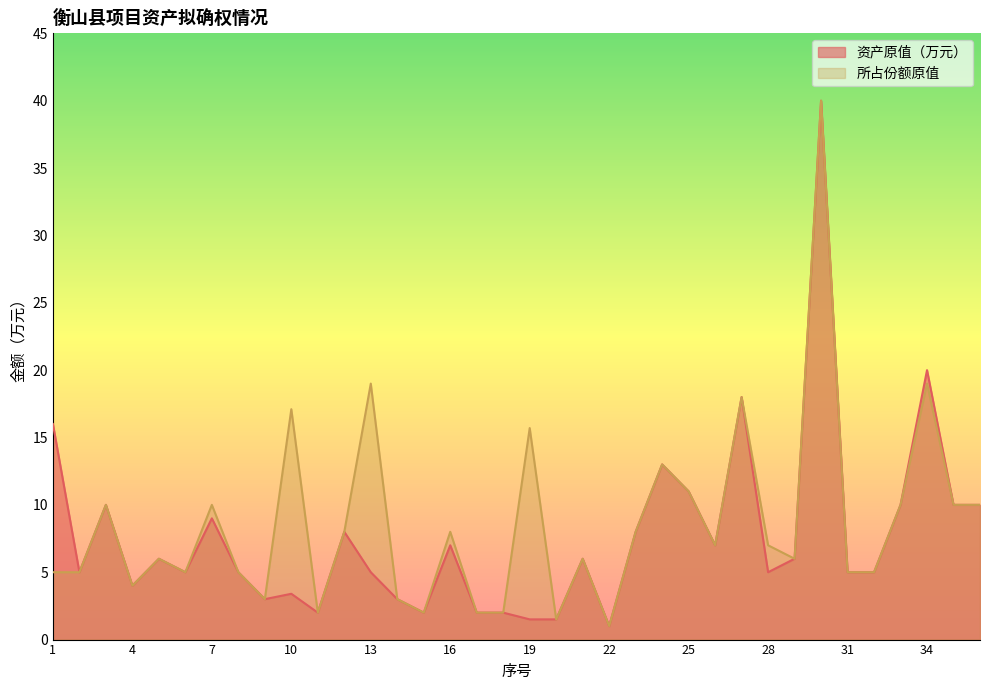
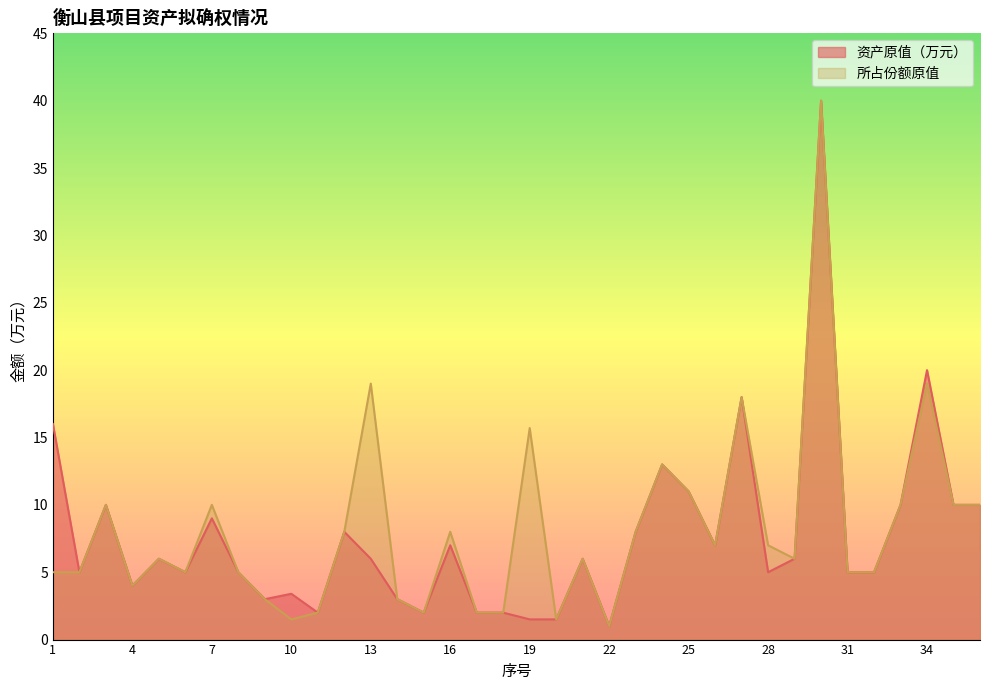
  {
    "资产原值（万元）": {
      "1": 16,
      "7": 9,
      "10": 3.4,
-     "13": 5,
+     "13": 6,
      "16": 7,
      "19": 1.5,
      "28": 5,
      "34": 20
    },
    "所占份额原值": {
      "1": 5.0,
      "7": 10.0,
-     "10": 17.1,
+     "10": 1.5,
      "13": 19.0,
      "16": 8.0,
      "19": 15.7,
      "28": 7.0,
      "34": 19.0
    }
  }
